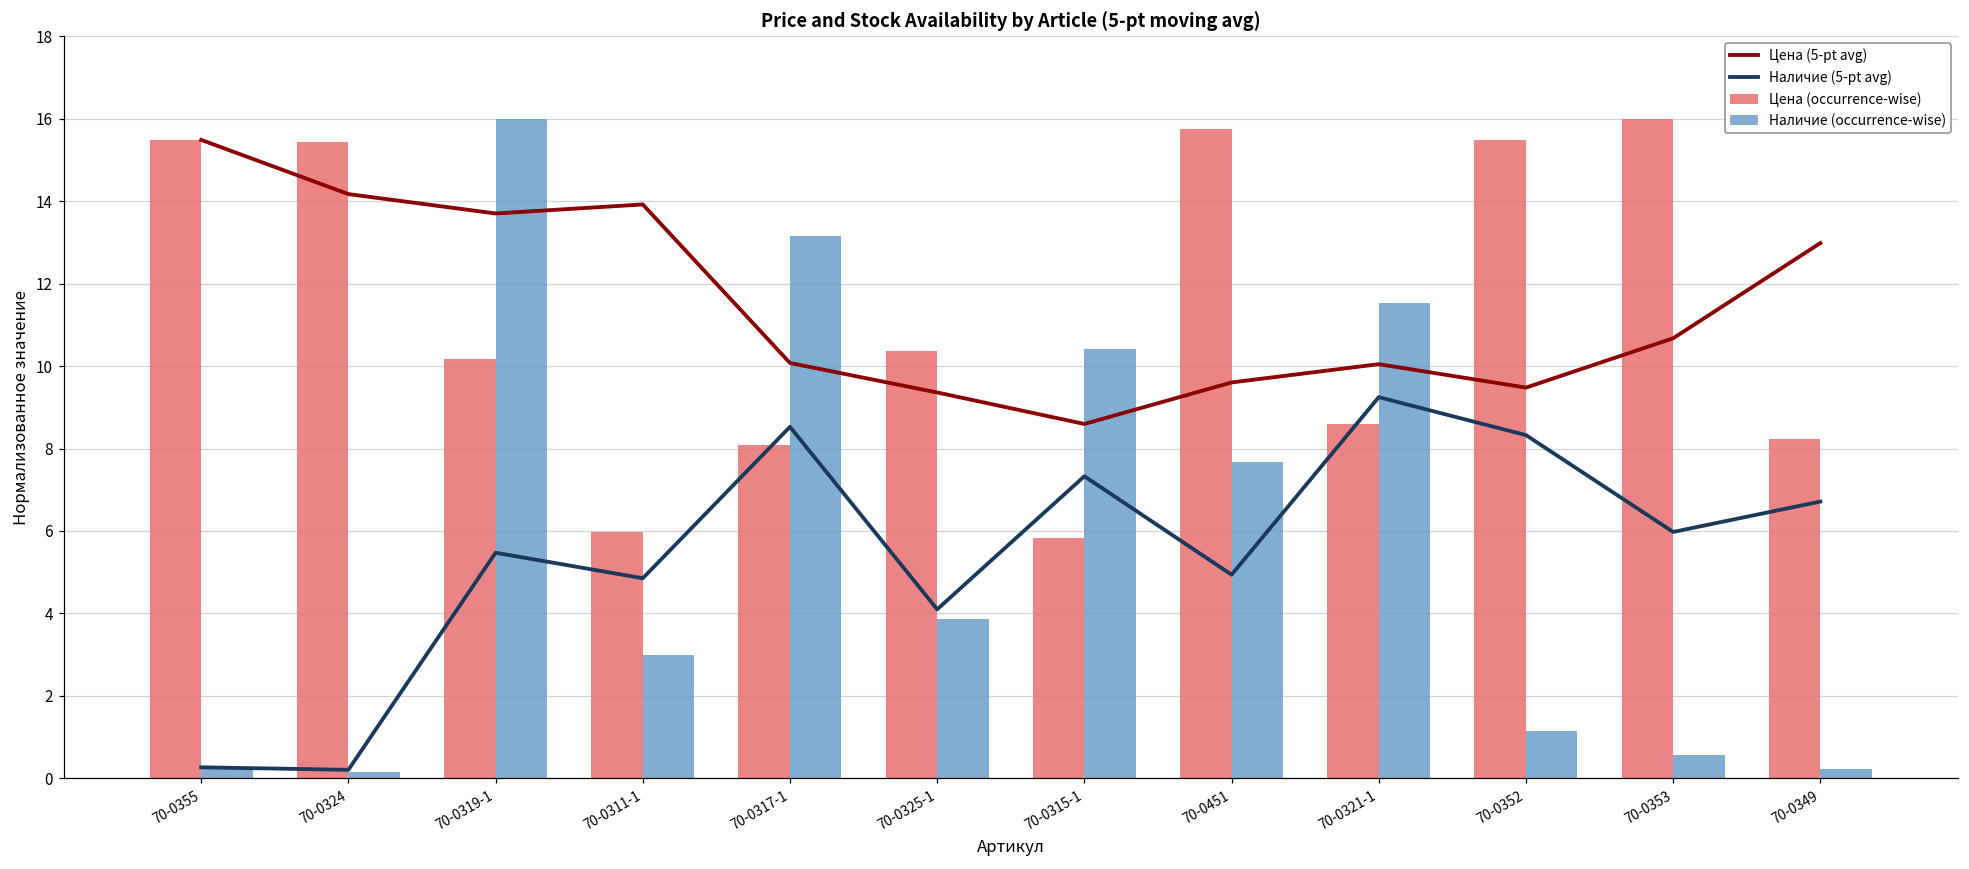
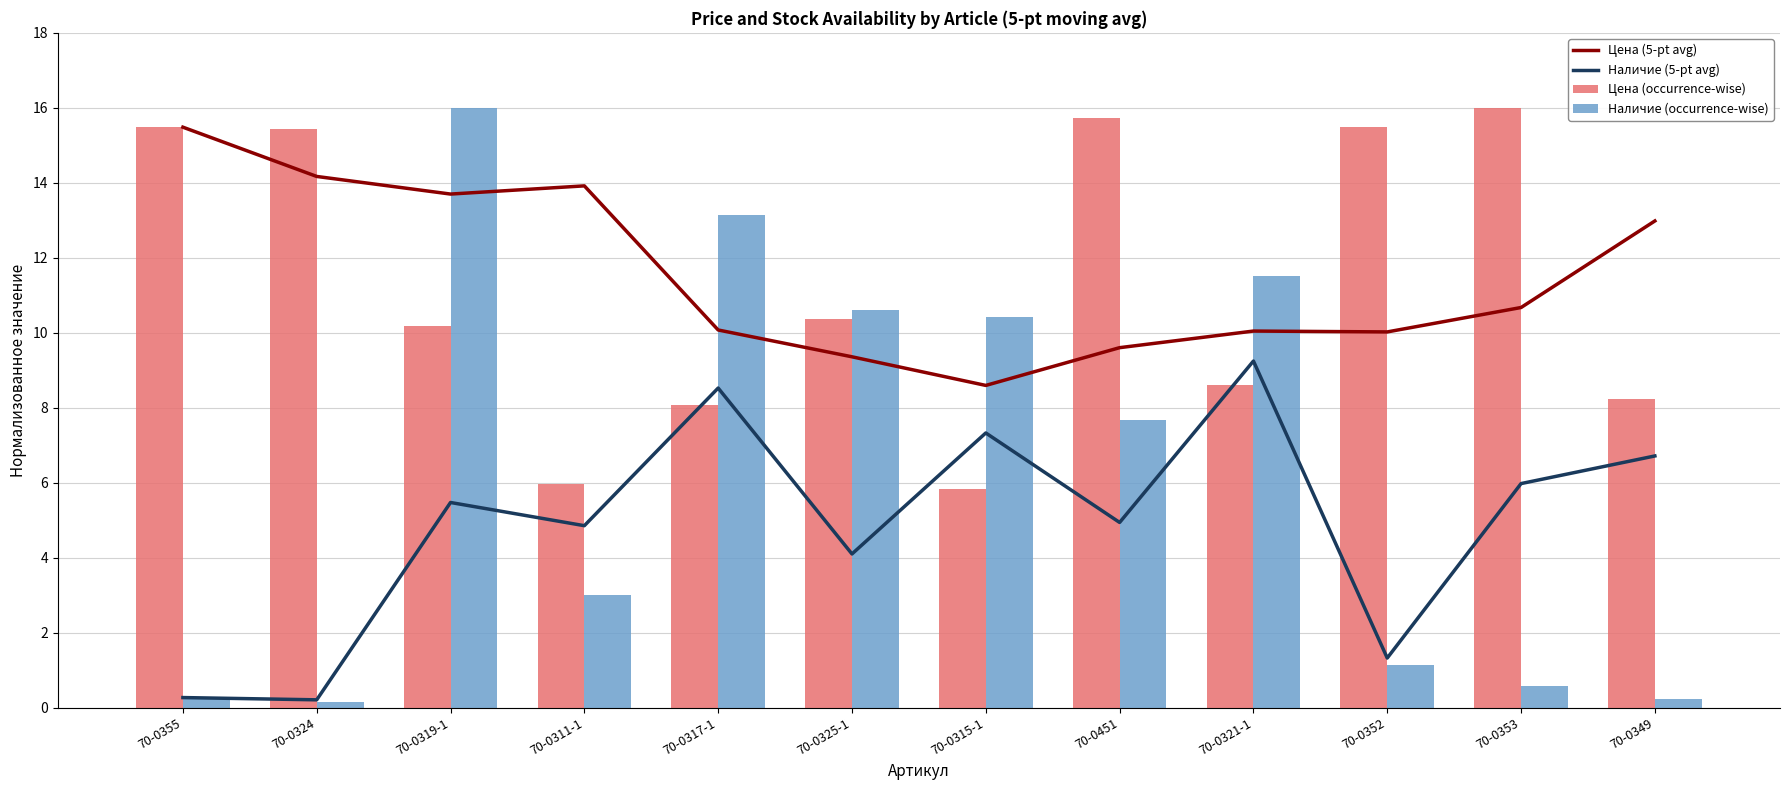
  {
    "Цена (occurrence-wise)": {
      "70-0355": 15.5,
      "70-0324": 15.4,
      "70-0319-1": 10.2,
      "70-0311-1": 6.0,
      "70-0317-1": 8.1,
      "70-0325-1": 10.4,
      "70-0315-1": 5.8,
      "70-0451": 15.7,
      "70-0321-1": 8.6,
      "70-0352": 15.5,
      "70-0353": 16.0,
      "70-0349": 8.2
    },
    "Цена (5-pt avg)": {
      "70-0355": 15.5,
      "70-0324": 14.2,
      "70-0319-1": 13.7,
      "70-0311-1": 13.9,
      "70-0317-1": 10.1,
      "70-0325-1": 9.4,
      "70-0315-1": 8.6,
      "70-0451": 9.6,
      "70-0321-1": 10.0,
-     "70-0352": 9.5,
+     "70-0352": 10.0,
      "70-0353": 10.7,
      "70-0349": 13.0
    },
    "Наличие (5-pt avg)": {
      "70-0355": 0.3,
      "70-0324": 0.2,
      "70-0319-1": 5.5,
      "70-0311-1": 4.9,
      "70-0317-1": 8.5,
      "70-0325-1": 4.1,
      "70-0315-1": 7.3,
      "70-0451": 4.9,
      "70-0321-1": 9.2,
-     "70-0352": 8.3,
+     "70-0352": 1.3,
      "70-0353": 6.0,
      "70-0349": 6.7
    },
    "Наличие (occurrence-wise)": {
      "70-0355": 0.3,
      "70-0324": 0.1,
      "70-0319-1": 16.0,
      "70-0311-1": 3.0,
      "70-0317-1": 13.1,
-     "70-0325-1": 3.9,
+     "70-0325-1": 10.6,
      "70-0315-1": 10.4,
      "70-0451": 7.7,
      "70-0321-1": 11.5,
      "70-0352": 1.1,
      "70-0353": 0.6,
      "70-0349": 0.2
    }
  }
